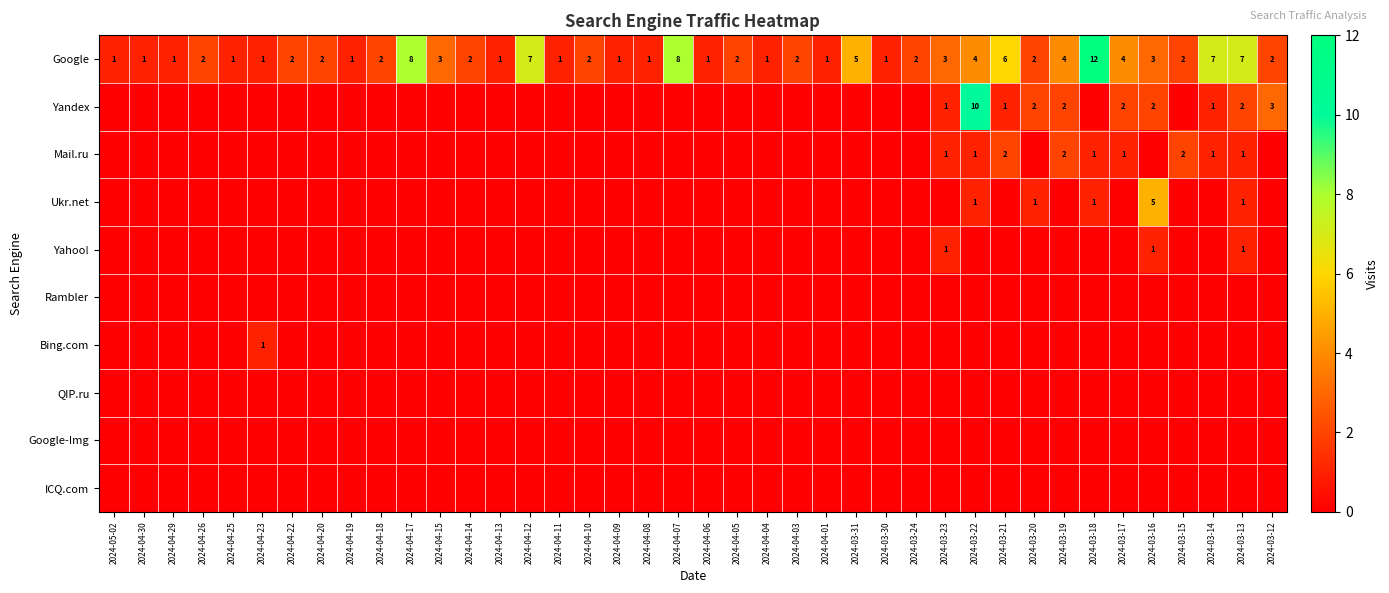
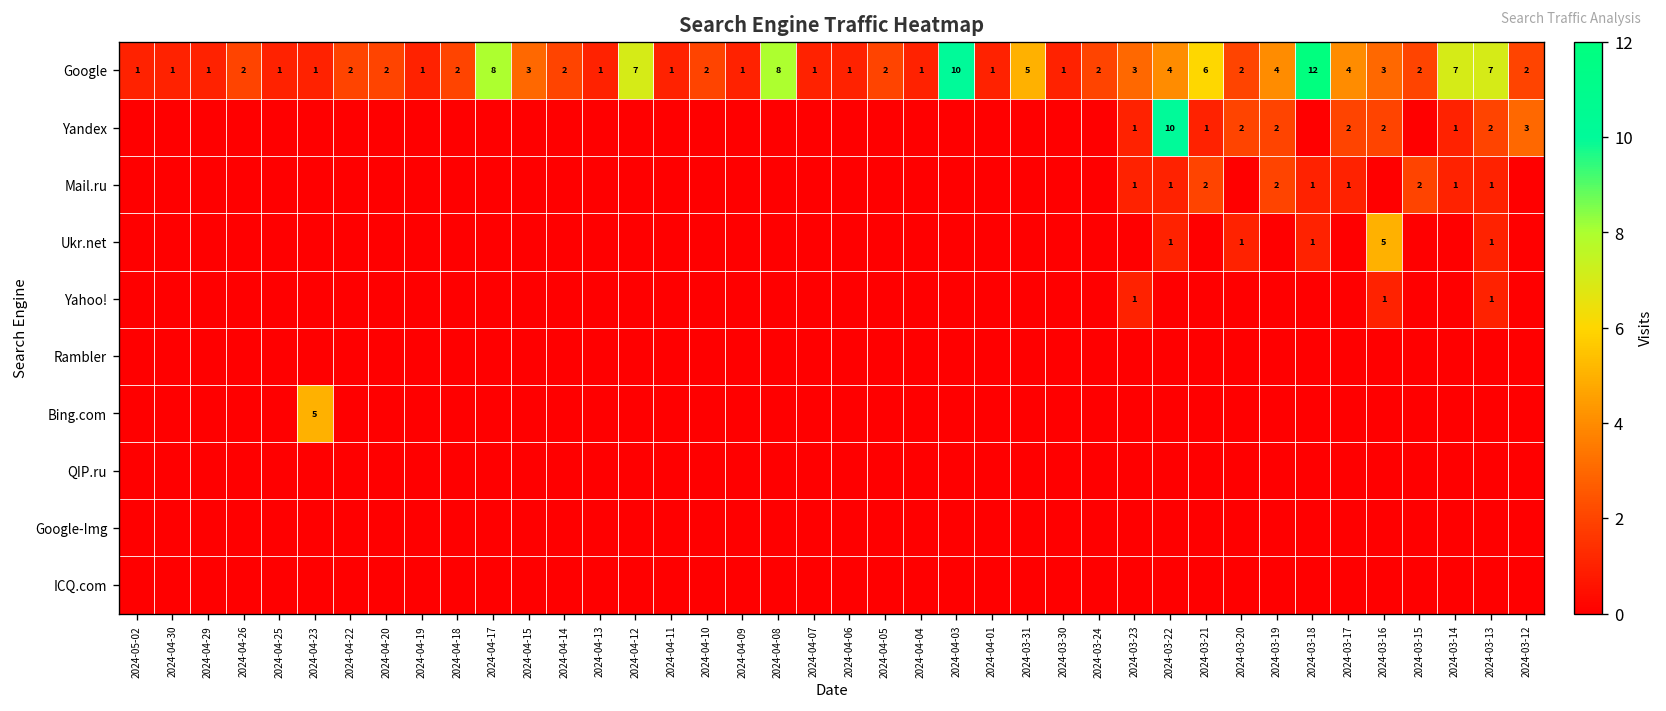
  {
    "Google": {
      "2024-05-02": 1,
      "2024-04-30": 1,
      "2024-04-29": 1,
      "2024-04-26": 2,
      "2024-04-25": 1,
      "2024-04-23": 1,
      "2024-04-22": 2,
      "2024-04-20": 2,
      "2024-04-19": 1,
      "2024-04-18": 2,
      "2024-04-17": 8,
      "2024-04-15": 3,
      "2024-04-14": 2,
      "2024-04-13": 1,
      "2024-04-12": 7,
      "2024-04-11": 1,
      "2024-04-10": 2,
      "2024-04-09": 1,
-     "2024-04-08": 1,
-     "2024-04-07": 8,
+     "2024-04-08": 8,
+     "2024-04-07": 1,
      "2024-04-06": 1,
      "2024-04-05": 2,
      "2024-04-04": 1,
-     "2024-04-03": 2,
+     "2024-04-03": 10,
      "2024-04-01": 1,
      "2024-03-31": 5,
      "2024-03-30": 1,
      "2024-03-24": 2,
      "2024-03-23": 3,
      "2024-03-22": 4,
      "2024-03-21": 6,
      "2024-03-20": 2,
      "2024-03-19": 4,
      "2024-03-18": 12,
      "2024-03-17": 4,
      "2024-03-16": 3,
      "2024-03-15": 2,
      "2024-03-14": 7,
      "2024-03-13": 7,
      "2024-03-12": 2
    },
    "Yandex": {
      "2024-03-23": 1,
      "2024-03-22": 10,
      "2024-03-21": 1,
      "2024-03-20": 2,
      "2024-03-19": 2,
      "2024-03-17": 2,
      "2024-03-16": 2,
      "2024-03-14": 1,
      "2024-03-13": 2,
      "2024-03-12": 3
    },
    "Mail.ru": {
      "2024-03-23": 1,
      "2024-03-22": 1,
      "2024-03-21": 2,
      "2024-03-19": 2,
      "2024-03-18": 1,
      "2024-03-17": 1,
      "2024-03-15": 2,
      "2024-03-14": 1,
      "2024-03-13": 1
    },
    "Ukr.net": {
      "2024-03-22": 1,
      "2024-03-20": 1,
      "2024-03-18": 1,
      "2024-03-16": 5,
      "2024-03-13": 1
    },
    "Yahoo!": {
      "2024-03-23": 1,
      "2024-03-16": 1,
      "2024-03-13": 1
    },
    "Bing.com": {
-     "2024-04-23": 1
+     "2024-04-23": 5
    }
  }
